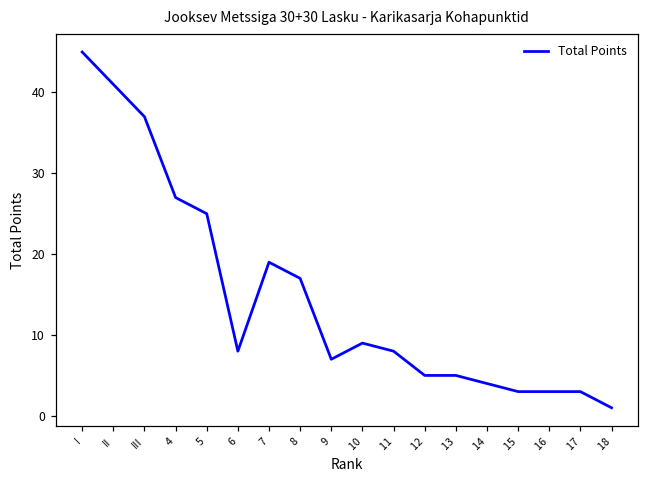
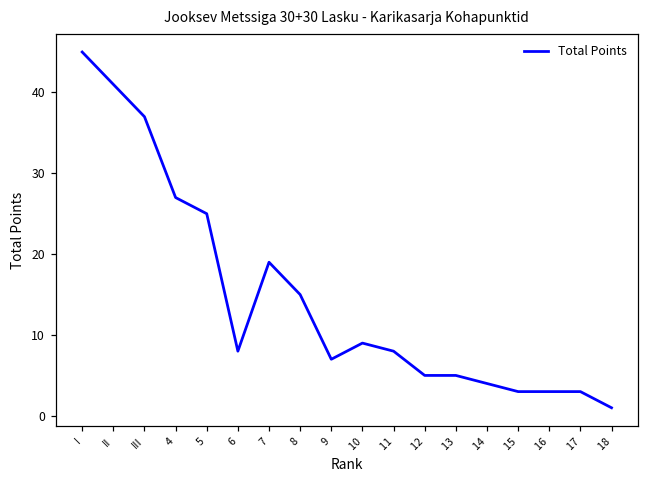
  {
    "I": 45,
    "II": 41,
    "III": 37,
    "4": 27,
    "5": 25,
    "6": 8,
    "7": 19,
-   "8": 17,
+   "8": 15,
    "9": 7,
    "10": 9,
    "11": 8,
    "12": 5,
    "13": 5,
    "14": 4,
    "15": 3,
    "16": 3,
    "17": 3,
    "18": 1
  }
